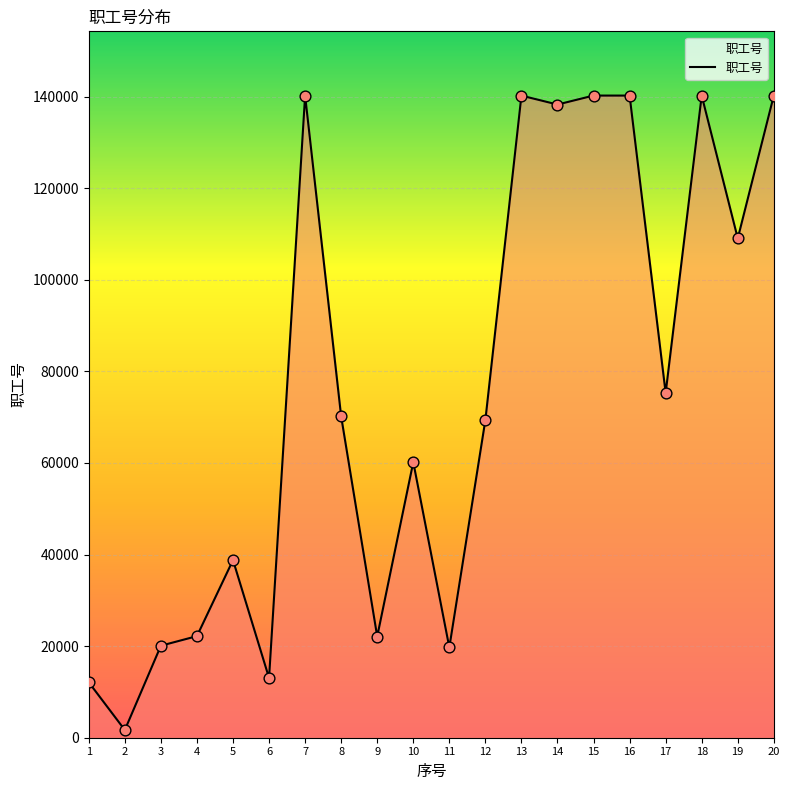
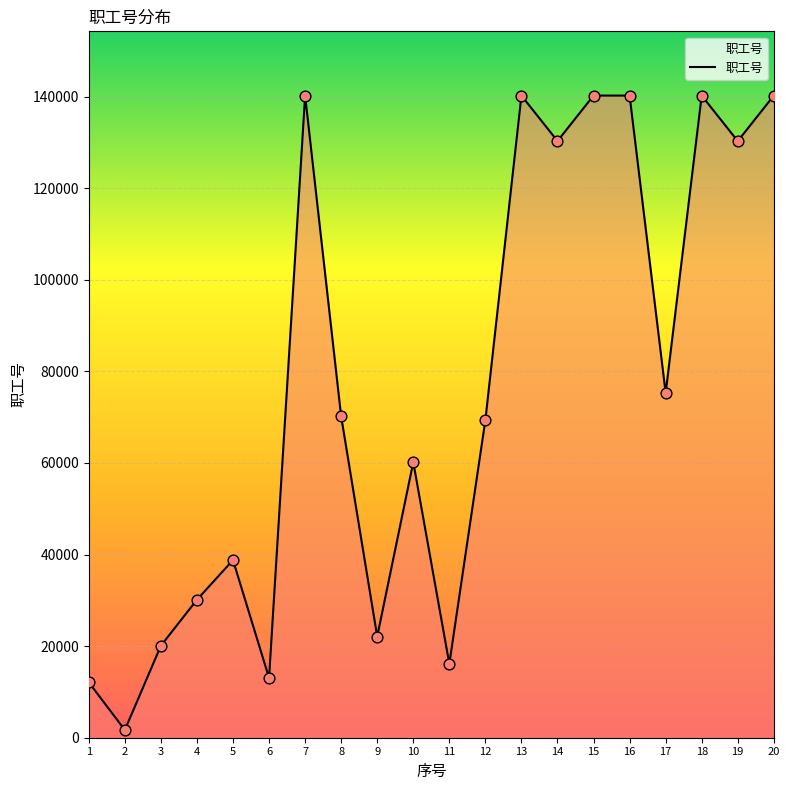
  {
    "1": 12000,
    "2": 2000,
    "3": 20000,
-   "4": 22000,
+   "4": 30000,
    "5": 39000,
    "6": 13000,
    "7": 140000,
    "8": 70000,
    "9": 22000,
    "10": 60000,
-   "11": 20000,
+   "11": 16000,
    "12": 69000,
    "13": 140000,
-   "14": 138000,
+   "14": 130000,
    "15": 140000,
    "16": 140000,
    "17": 75000,
    "18": 140000,
-   "19": 109000,
+   "19": 130000,
    "20": 140000
  }
